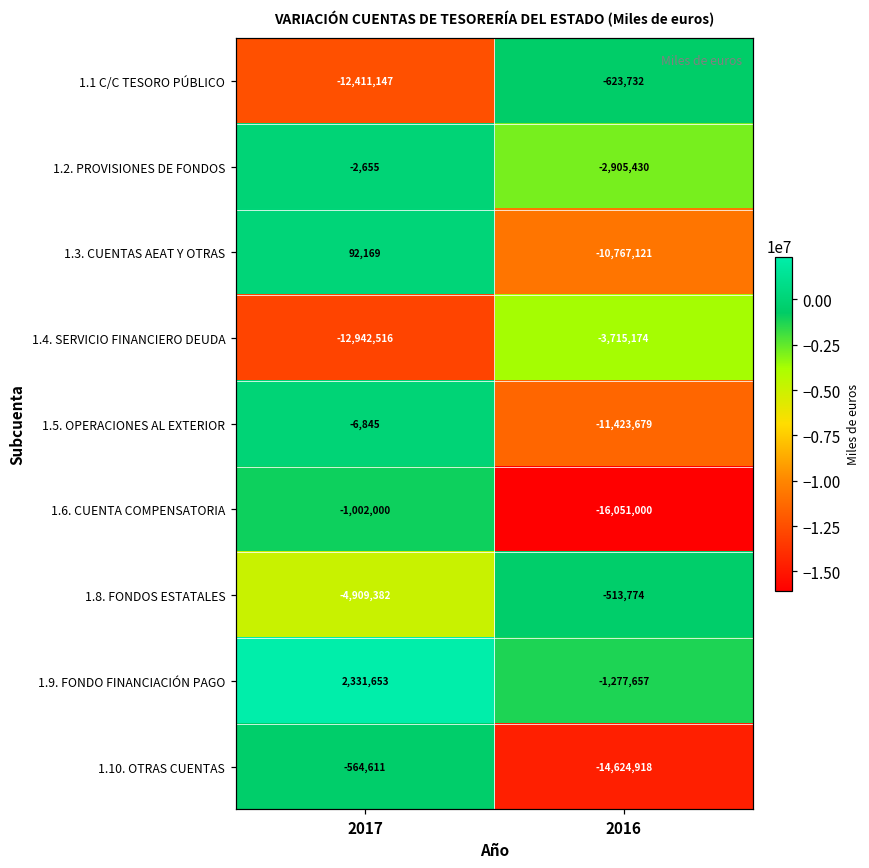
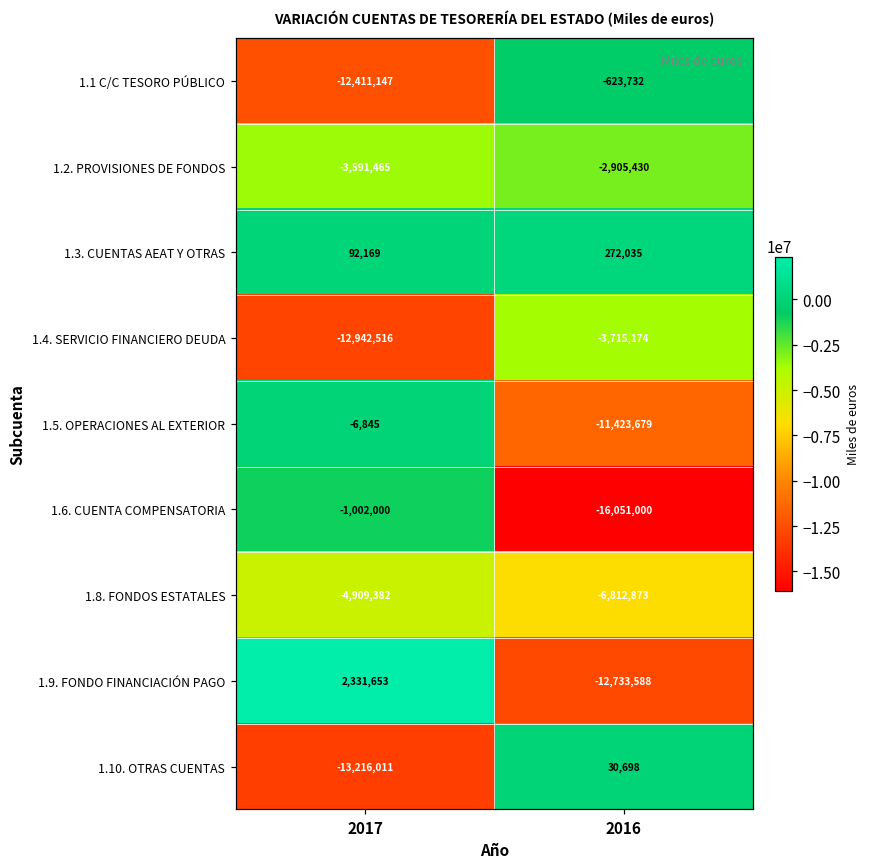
  {
    "1.1 C/C TESORO PÚBLICO": {
      "2017": "-12,411,147"
    },
    "1.2. PROVISIONES DE FONDOS": {
-     "2017": "-2,655",
+     "2017": "-3,591,465",
      "2016": "-2,905,430"
    },
    "1.3. CUENTAS AEAT Y OTRAS": {
      "2017": "92,169",
-     "2016": "-10,767,121"
+     "2016": "272,035"
    },
    "1.4. SERVICIO FINANCIERO DEUDA": {
      "2017": "-12,942,516",
      "2016": "-3,715,174"
    },
    "1.5. OPERACIONES AL EXTERIOR": {
      "2017": "-6,845",
      "2016": "-11,423,679"
    },
    "1.6. CUENTA COMPENSATORIA": {
      "2017": "-1,002,000",
      "2016": "-16,051,000"
    },
    "1.8. FONDOS ESTATALES": {
      "2017": "-4,909,382",
-     "2016": "-513,774"
+     "2016": "-6,812,873"
    },
    "1.9. FONDO FINANCIACIÓN PAGO": {
      "2017": "2,331,653",
-     "2016": "-1,277,657"
+     "2016": "-12,733,588"
    },
    "1.10. OTRAS CUENTAS": {
-     "2017": "-564,611",
-     "2016": "-14,624,918"
+     "2017": "-13,216,011",
+     "2016": "30,698"
    }
  }
